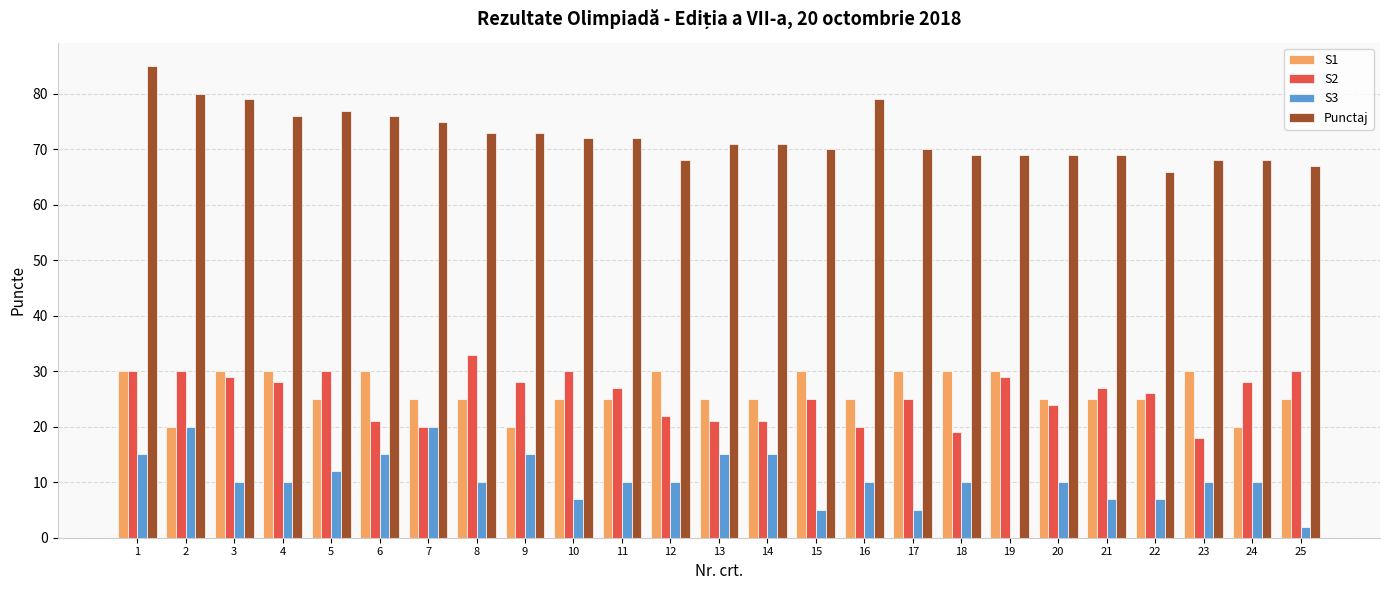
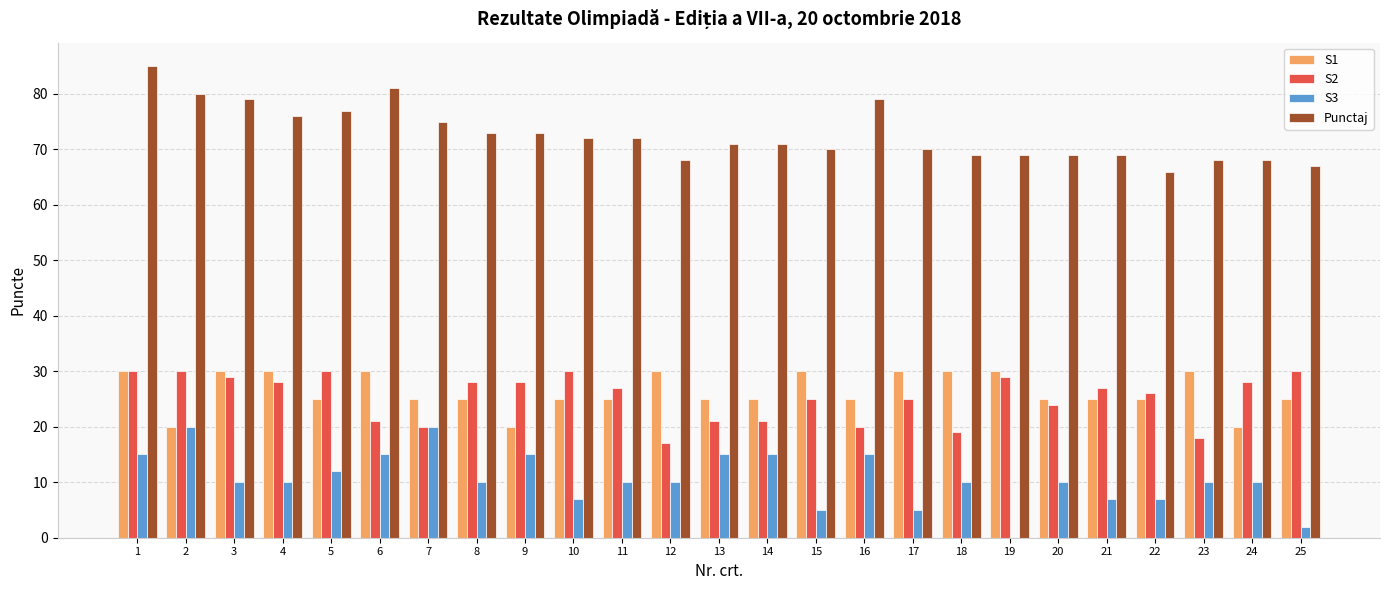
  {
    "S1": {
      "1": 30,
      "2": 20,
      "3": 30,
      "4": 30,
      "5": 25,
      "6": 30,
      "7": 25,
      "8": 25,
      "9": 20,
      "10": 25,
      "11": 25,
      "12": 30,
      "13": 25,
      "14": 25,
      "15": 30,
      "16": 25,
      "17": 30,
      "18": 30,
      "19": 30,
      "20": 25,
      "21": 25,
      "22": 25,
      "23": 30,
      "24": 20,
      "25": 25
    },
    "S2": {
      "1": 30,
      "2": 30,
      "3": 29,
      "4": 28,
      "5": 30,
      "6": 21,
      "7": 20,
-     "8": 33,
+     "8": 28,
      "9": 28,
      "10": 30,
      "11": 27,
-     "12": 22,
+     "12": 17,
      "13": 21,
      "14": 21,
      "15": 25,
      "16": 20,
      "17": 25,
      "18": 19,
      "19": 29,
      "20": 24,
      "21": 27,
      "22": 26,
      "23": 18,
      "24": 28,
      "25": 30
    },
    "S3": {
      "1": 15,
      "2": 20,
      "3": 10,
      "4": 10,
      "5": 12,
      "6": 15,
      "7": 20,
      "8": 10,
      "9": 15,
      "10": 7,
      "11": 10,
      "12": 10,
      "13": 15,
      "14": 15,
      "15": 5,
-     "16": 10,
+     "16": 15,
      "17": 5,
      "18": 10,
      "19": 0,
      "20": 10,
      "21": 7,
      "22": 7,
      "23": 10,
      "24": 10,
      "25": 2
    },
    "Punctaj": {
      "1": 85,
      "2": 80,
      "3": 79,
      "4": 76,
      "5": 77,
-     "6": 76,
+     "6": 81,
      "7": 75,
      "8": 73,
      "9": 73,
      "10": 72,
      "11": 72,
      "12": 68,
      "13": 71,
      "14": 71,
      "15": 70,
      "16": 79,
      "17": 70,
      "18": 69,
      "19": 69,
      "20": 69,
      "21": 69,
      "22": 66,
      "23": 68,
      "24": 68,
      "25": 67
    }
  }
